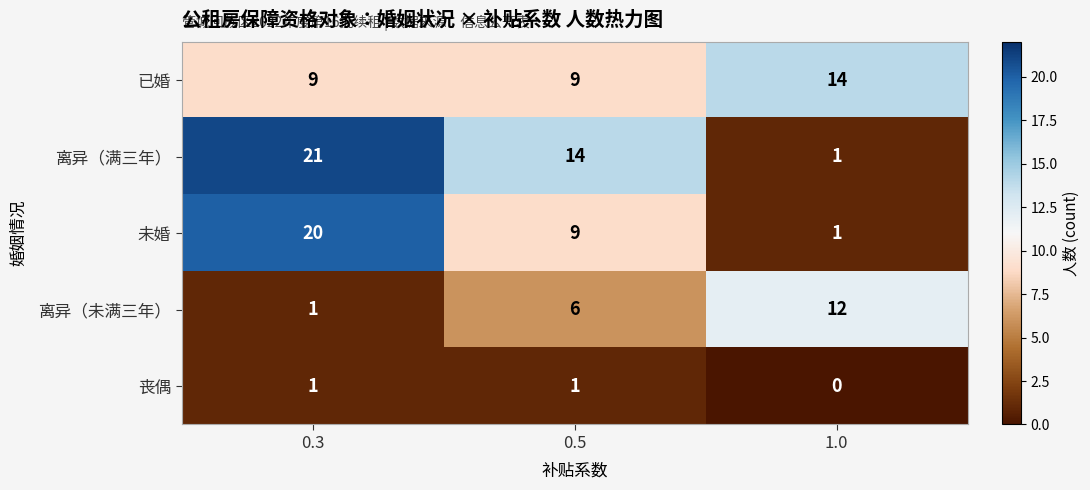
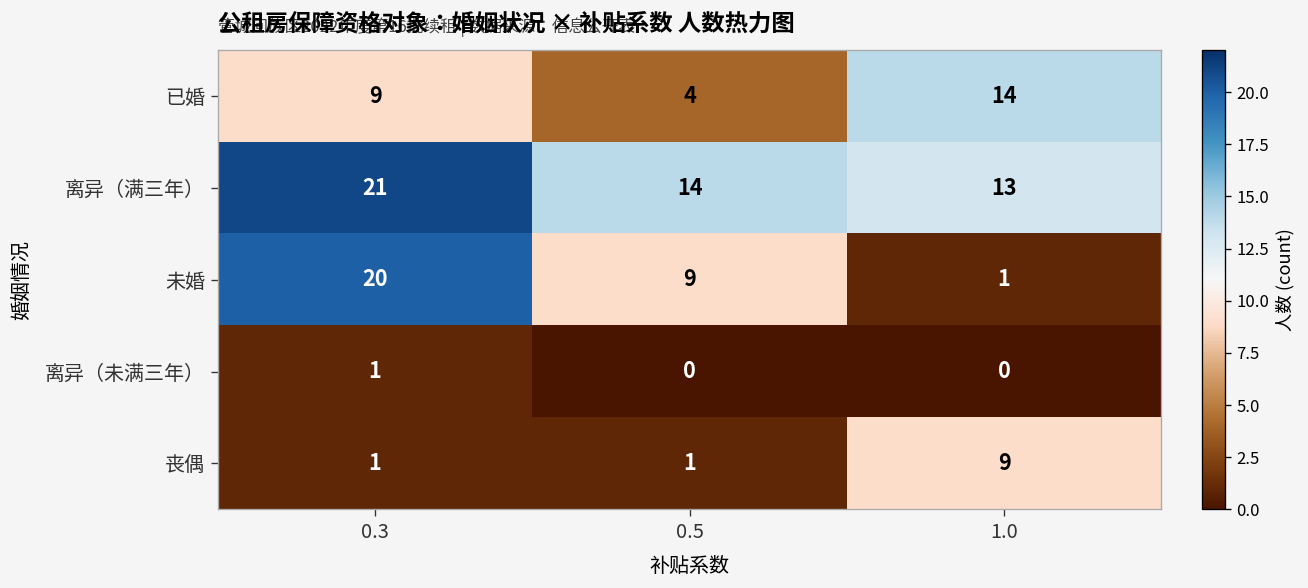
  {
    "已婚": {
      "0.3": 9,
-     "0.5": 9,
+     "0.5": 4,
      "1.0": 14
    },
    "离异（满三年）": {
      "0.3": 21,
      "0.5": 14,
-     "1.0": 1
+     "1.0": 13
    },
    "未婚": {
      "0.3": 20,
      "0.5": 9,
      "1.0": 1
    },
    "离异（未满三年）": {
      "0.3": 1,
-     "0.5": 6,
-     "1.0": 12
+     "0.5": 0,
+     "1.0": 0
    },
    "丧偶": {
      "0.3": 1,
      "0.5": 1,
-     "1.0": 0
+     "1.0": 9
    }
  }
